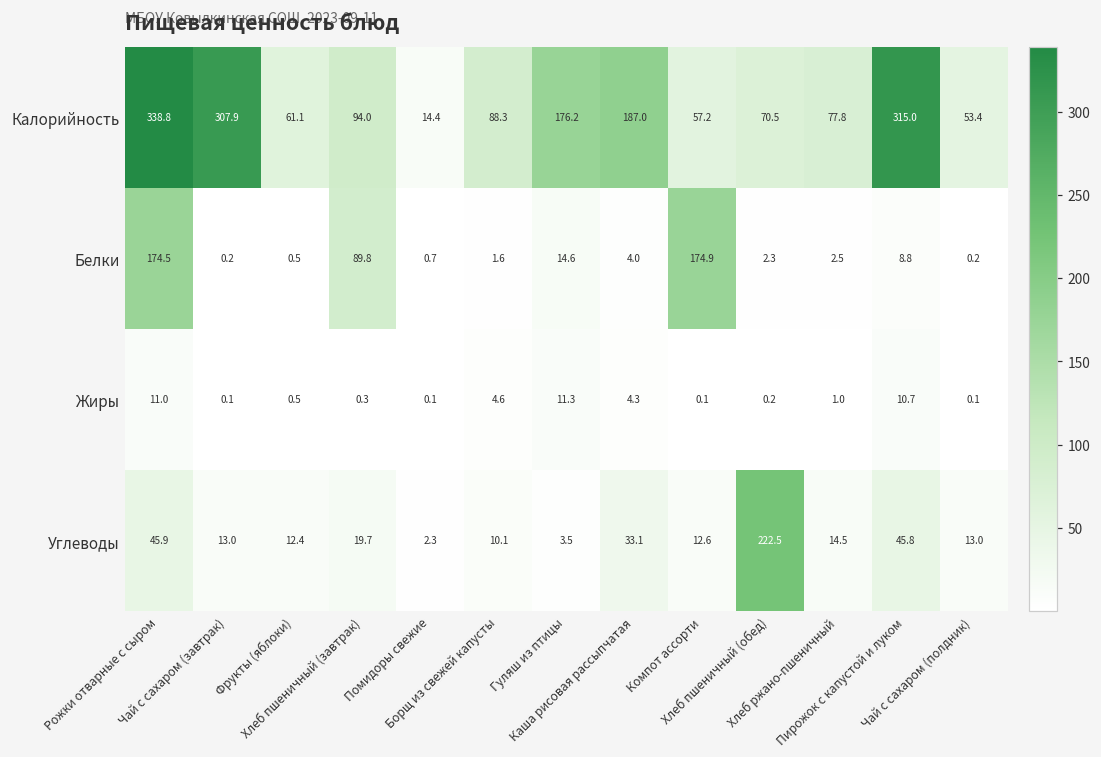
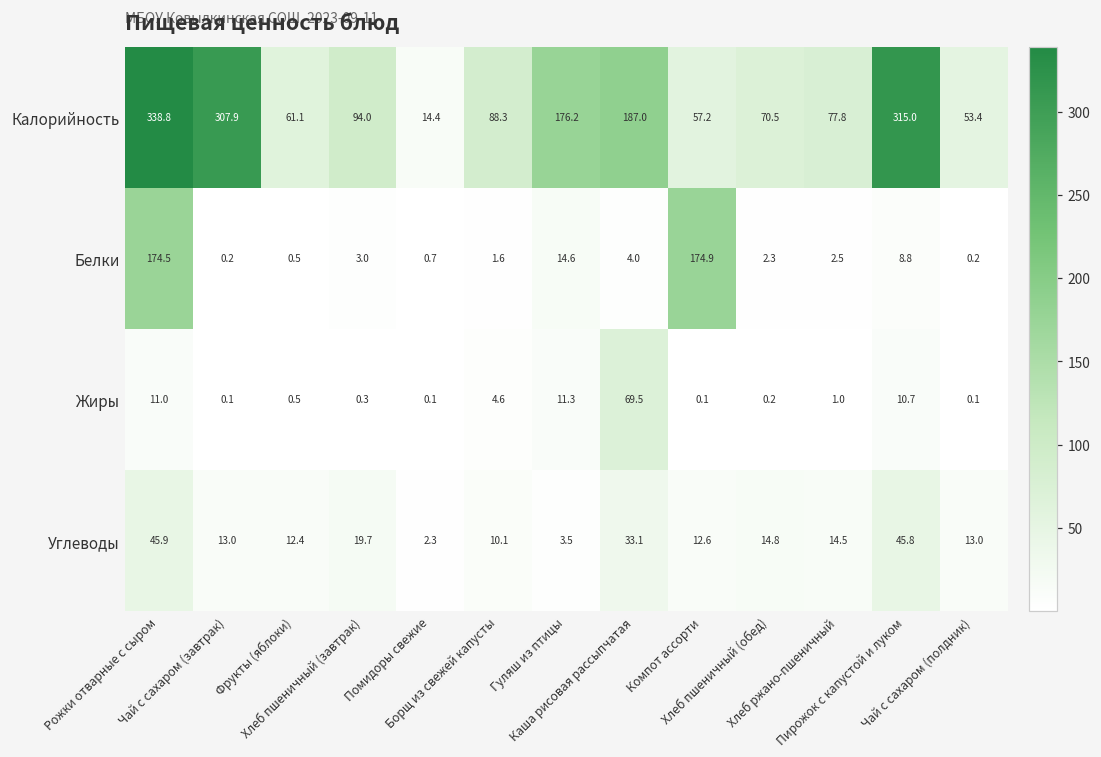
  {
    "Калорийность": {
      "Рожки отварные с сыром": 338.8,
      "Чай с сахаром (завтрак)": 307.9,
      "Фрукты (яблоки)": 61.1,
      "Хлеб пшеничный (завтрак)": 94.0,
      "Помидоры свежие": 14.4,
      "Борщ из свежей капусты": 88.3,
      "Гуляш из птицы": 176.2,
      "Каша рисовая рассыпчатая": 187.0,
      "Компот ассорти": 57.2,
      "Хлеб пшеничный (обед)": 70.5,
      "Хлеб ржано-пшеничный": 77.8,
      "Пирожок с капустой и луком": 315.0,
      "Чай с сахаром (полдник)": 53.4
    },
    "Белки": {
      "Рожки отварные с сыром": 174.5,
      "Чай с сахаром (завтрак)": 0.2,
      "Фрукты (яблоки)": 0.5,
-     "Хлеб пшеничный (завтрак)": 89.8,
+     "Хлеб пшеничный (завтрак)": 3.0,
      "Помидоры свежие": 0.7,
      "Борщ из свежей капусты": 1.6,
      "Гуляш из птицы": 14.6,
      "Каша рисовая рассыпчатая": 4.0,
      "Компот ассорти": 174.9,
      "Хлеб пшеничный (обед)": 2.3,
      "Хлеб ржано-пшеничный": 2.5,
      "Пирожок с капустой и луком": 8.8,
      "Чай с сахаром (полдник)": 0.2
    },
    "Жиры": {
      "Рожки отварные с сыром": 11.0,
      "Чай с сахаром (завтрак)": 0.1,
      "Фрукты (яблоки)": 0.5,
      "Хлеб пшеничный (завтрак)": 0.3,
      "Помидоры свежие": 0.1,
      "Борщ из свежей капусты": 4.6,
      "Гуляш из птицы": 11.3,
-     "Каша рисовая рассыпчатая": 4.3,
+     "Каша рисовая рассыпчатая": 69.5,
      "Компот ассорти": 0.1,
      "Хлеб пшеничный (обед)": 0.2,
      "Хлеб ржано-пшеничный": 1.0,
      "Пирожок с капустой и луком": 10.7,
      "Чай с сахаром (полдник)": 0.1
    },
    "Углеводы": {
      "Рожки отварные с сыром": 45.9,
      "Чай с сахаром (завтрак)": 13.0,
      "Фрукты (яблоки)": 12.4,
      "Хлеб пшеничный (завтрак)": 19.7,
      "Помидоры свежие": 2.3,
      "Борщ из свежей капусты": 10.1,
      "Гуляш из птицы": 3.5,
      "Каша рисовая рассыпчатая": 33.1,
      "Компот ассорти": 12.6,
-     "Хлеб пшеничный (обед)": 222.5,
+     "Хлеб пшеничный (обед)": 14.8,
      "Хлеб ржано-пшеничный": 14.5,
      "Пирожок с капустой и луком": 45.8,
      "Чай с сахаром (полдник)": 13.0
    }
  }
